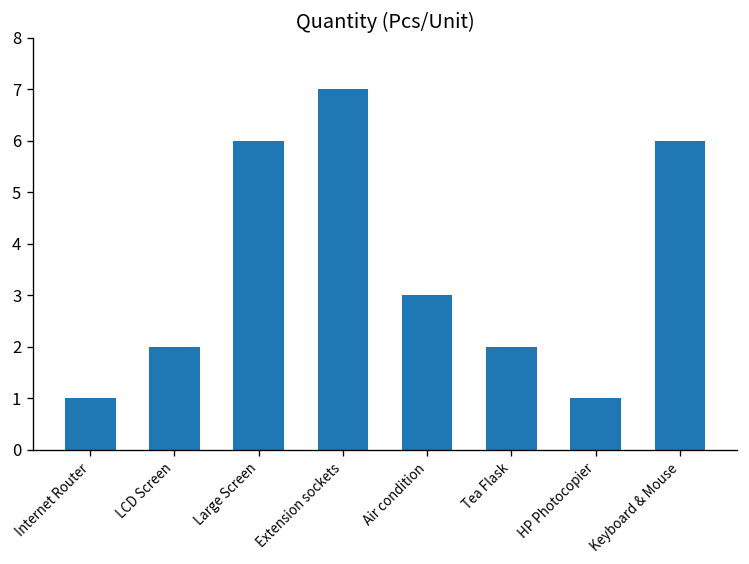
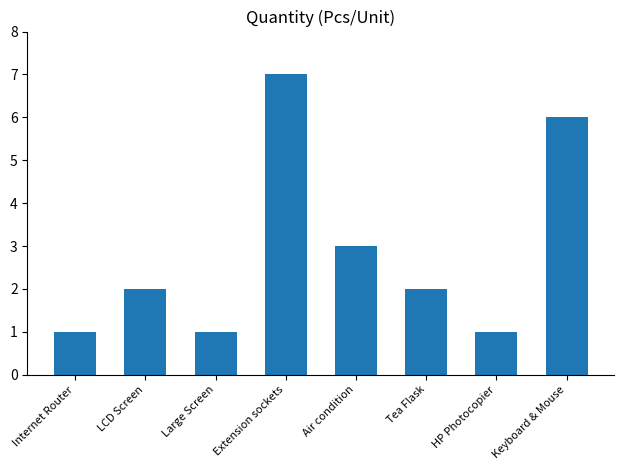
  {
    "Internet Router": 1,
    "LCD Screen": 2,
-   "Large Screen": 6,
+   "Large Screen": 1,
    "Extension sockets": 7,
    "Air condition": 3,
    "Tea Flask": 2,
    "HP Photocopier": 1,
    "Keyboard & Mouse": 6
  }
